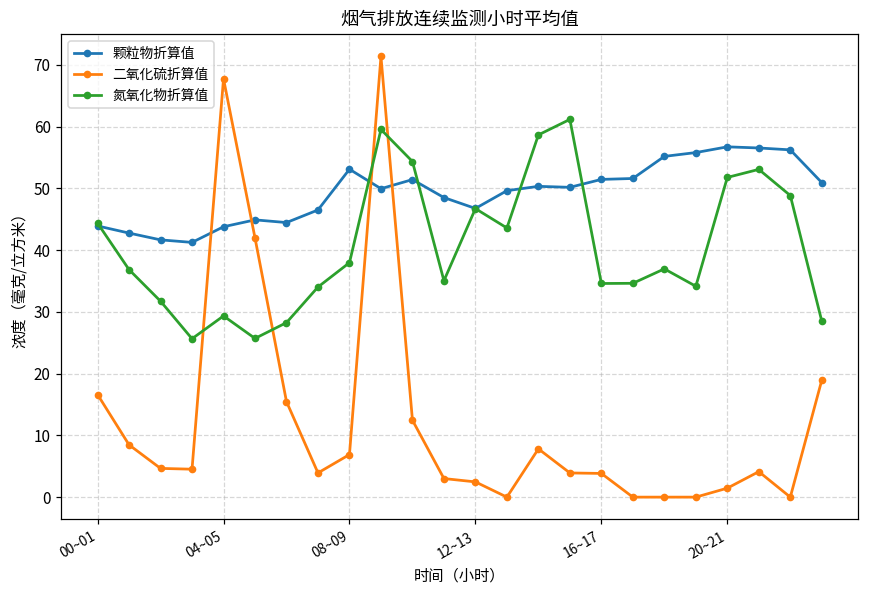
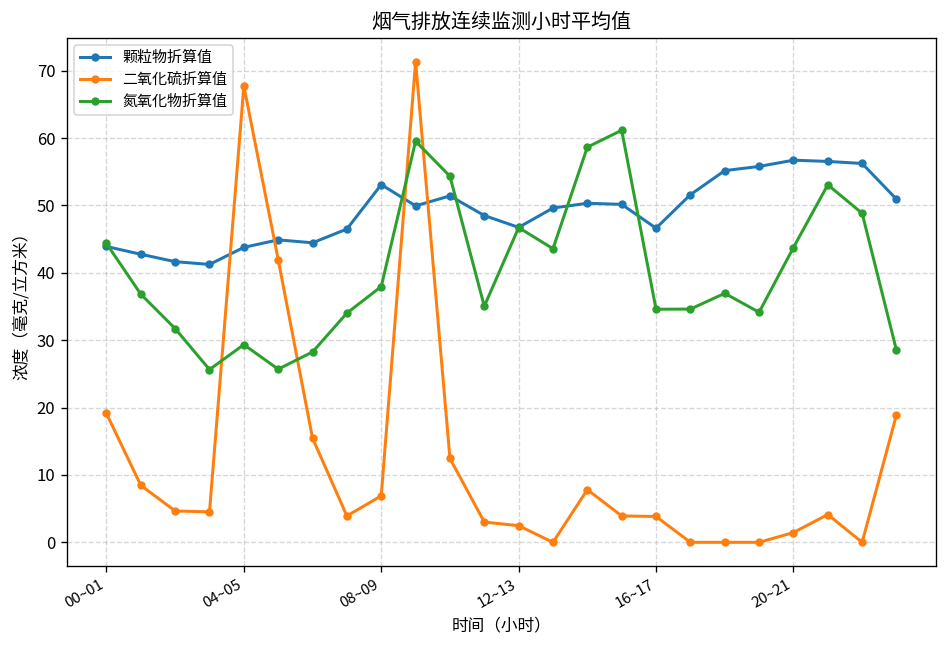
  {
    "颗粒物折算值": {
      "04~05": 44,
      "08~09": 53,
-     "16~17": 51,
+     "16~17": 47,
      "20~21": 57
    },
    "二氧化硫折算值": {
-     "00~01": 17,
+     "00~01": 19,
      "04~05": 68,
      "08~09": 7,
      "12~13": 2,
      "16~17": 4,
      "20~21": 1
    },
    "氮氧化物折算值": {
      "04~05": 29,
      "08~09": 38,
      "16~17": 35,
-     "20~21": 52
+     "20~21": 44
    }
  }
